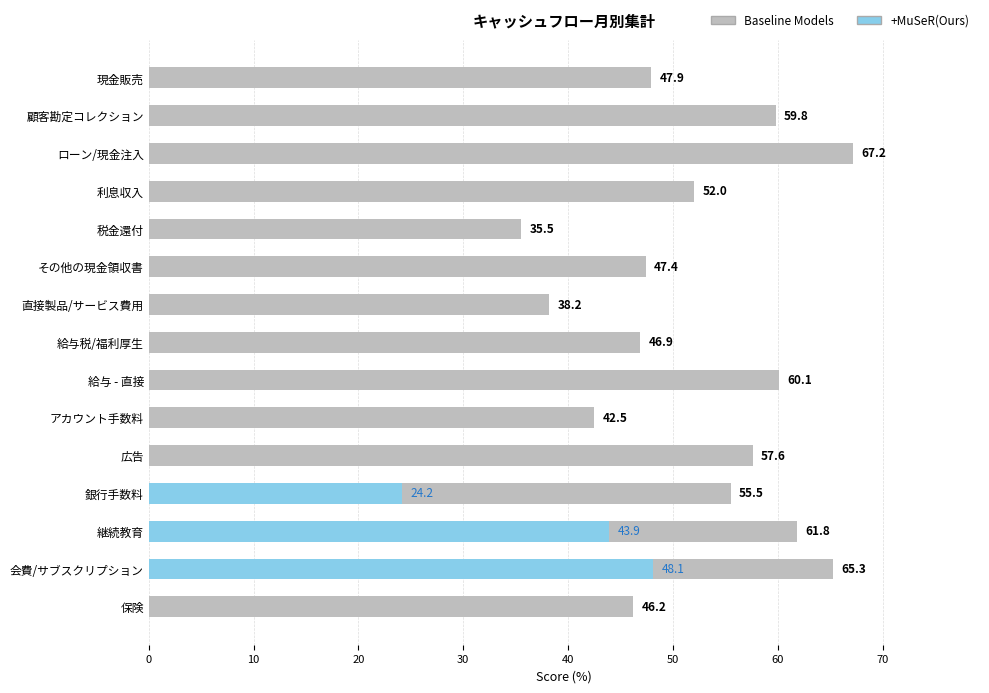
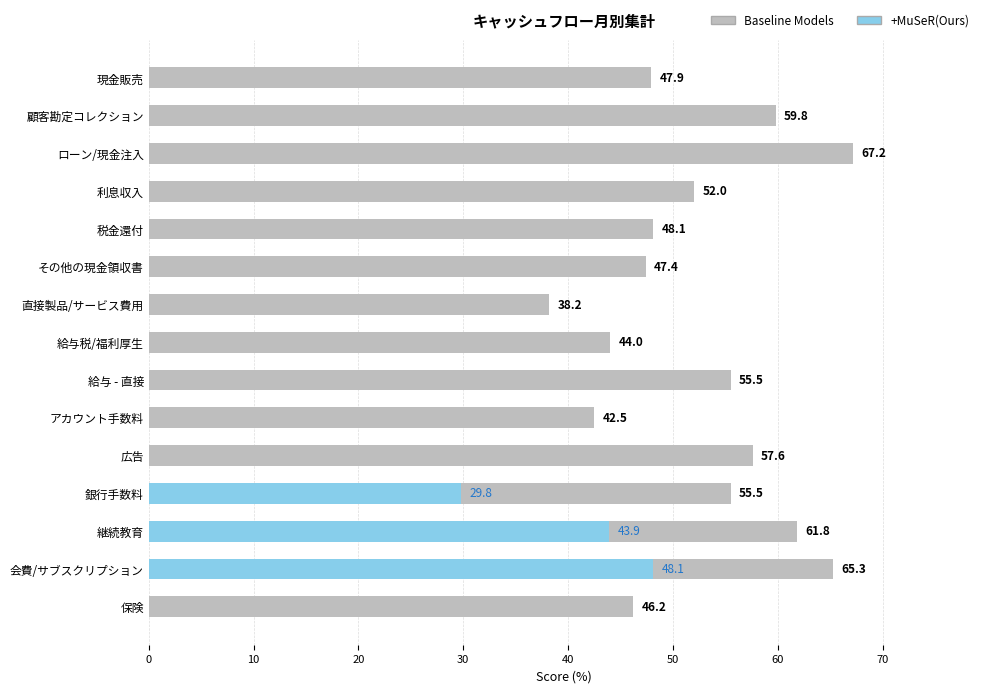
  {
    "Baseline Models": {
      "現金販売": 47.9,
      "顧客勘定コレクション": 59.8,
      "ローン/現金注入": 67.2,
      "利息収入": 52.0,
-     "税金還付": 35.5,
+     "税金還付": 48.1,
      "その他の現金領収書": 47.4,
      "直接製品/サービス費用": 38.2,
-     "給与税/福利厚生": 46.9,
-     "給与 - 直接": 60.1,
+     "給与税/福利厚生": 44.0,
+     "給与 - 直接": 55.5,
      "アカウント手数料": 42.5,
      "広告": 57.6,
      "銀行手数料": 55.5,
      "継続教育": 61.8,
      "会費/サブスクリプション": 65.3,
      "保険": 46.2
    },
    "+MuSeR(Ours)": {
-     "銀行手数料": 24.2
+     "銀行手数料": 29.8
    }
  }
